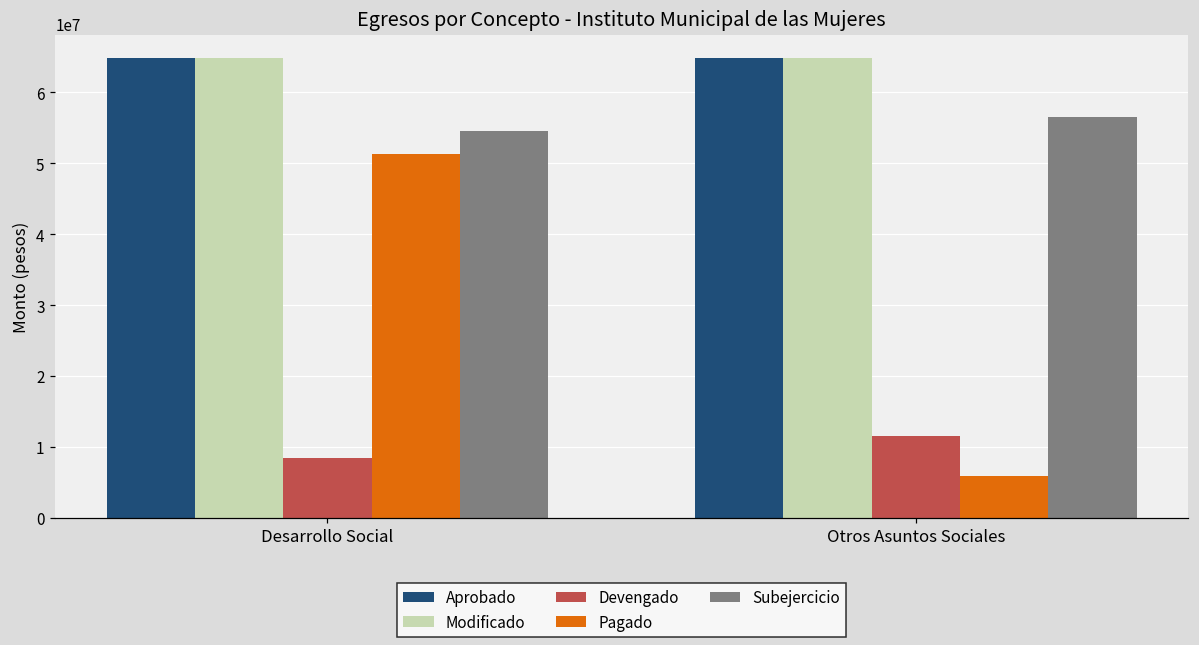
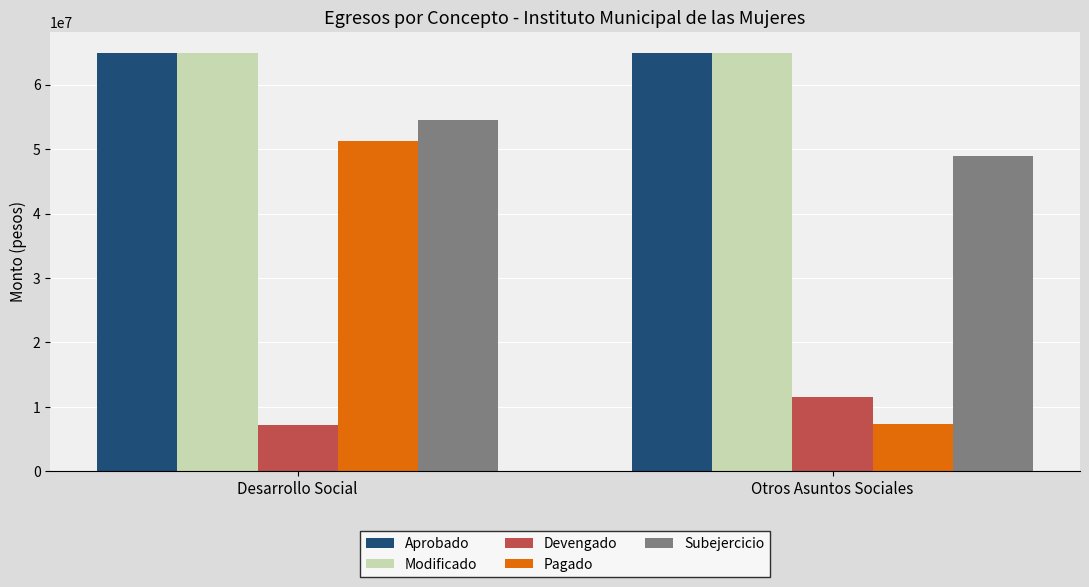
  {
    "Aprobado": {
      "Desarrollo Social": 65000000,
      "Otros Asuntos Sociales": 65000000
    },
    "Modificado": {
      "Desarrollo Social": 65000000,
      "Otros Asuntos Sociales": 65000000
    },
    "Devengado": {
-     "Desarrollo Social": 8000000,
+     "Desarrollo Social": 7000000,
      "Otros Asuntos Sociales": 12000000
    },
    "Pagado": {
      "Desarrollo Social": 51000000,
-     "Otros Asuntos Sociales": 6000000
+     "Otros Asuntos Sociales": 7000000
    },
    "Subejercicio": {
      "Desarrollo Social": 55000000,
-     "Otros Asuntos Sociales": 57000000
+     "Otros Asuntos Sociales": 49000000
    }
  }
